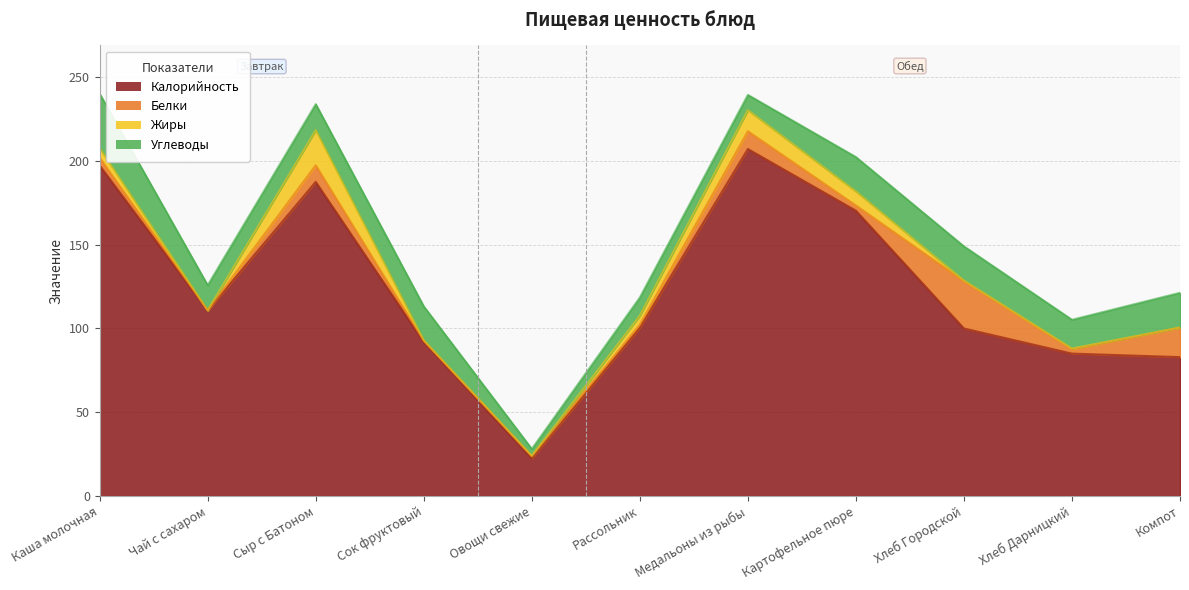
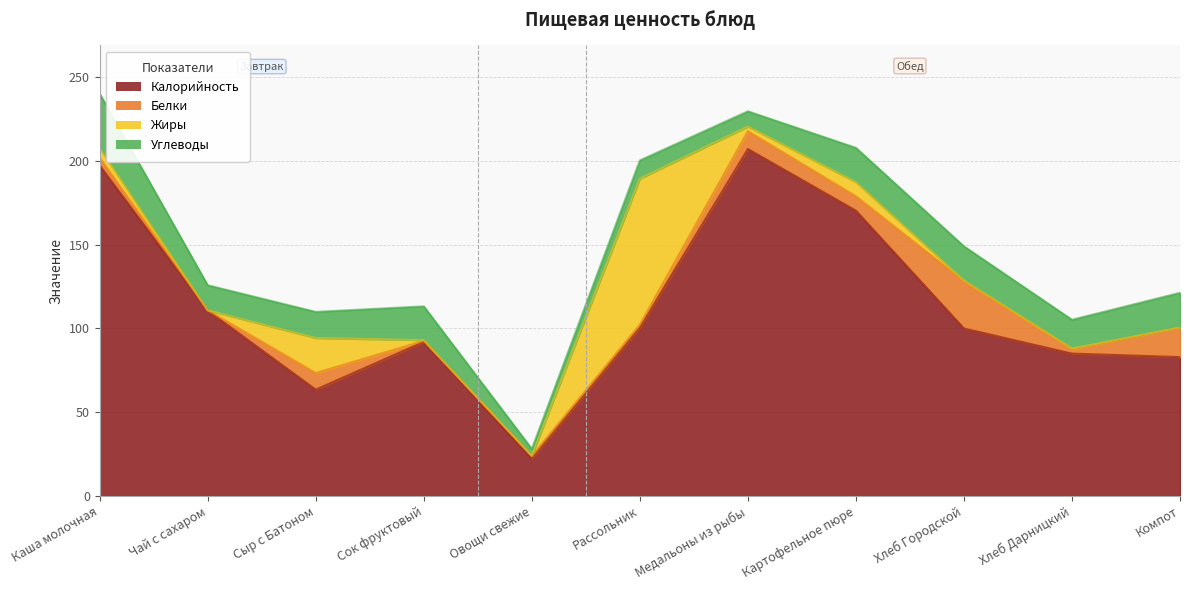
  {
    "Калорийность": {
      "Каша молочная": 197,
-     "Сыр с Батоном": 188,
+     "Сыр с Батоном": 64,
      "Рассольник": 101,
      "Медальоны из рыбы": 207,
      "Картофельное пюре": 170,
      "Хлеб Городской": 100,
      "Хлеб Дарницкий": 85,
      "Компот": 83
    },
    "Белки": {
      "Каша молочная": 5,
      "Сыр с Батоном": 10,
      "Рассольник": 2,
      "Медальоны из рыбы": 11,
-     "Картофельное пюре": 3
+     "Картофельное пюре": 9
    },
    "Жиры": {
      "Каша молочная": 6,
      "Сыр с Батоном": 21,
-     "Рассольник": 5,
-     "Медальоны из рыбы": 13,
+     "Рассольник": 87,
+     "Медальоны из рыбы": 3,
      "Картофельное пюре": 8
    },
    "Углеводы": {
      "Каша молочная": 33,
      "Чай с сахаром": 15,
      "Сыр с Батоном": 16,
      "Сок фруктовый": 20,
      "Овощи свежие": 4,
      "Рассольник": 11,
      "Медальоны из рыбы": 9,
      "Картофельное пюре": 21,
      "Хлеб Городской": 20,
      "Хлеб Дарницкий": 17,
      "Компот": 21
    }
  }
